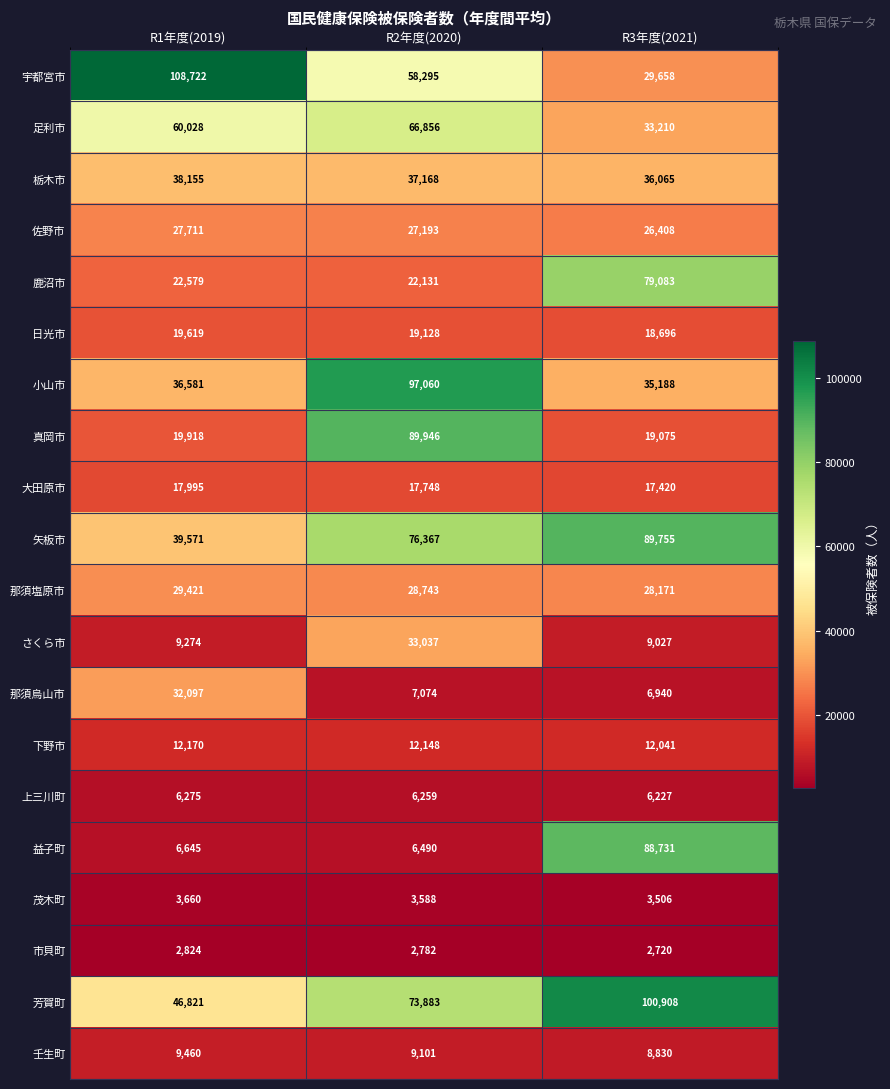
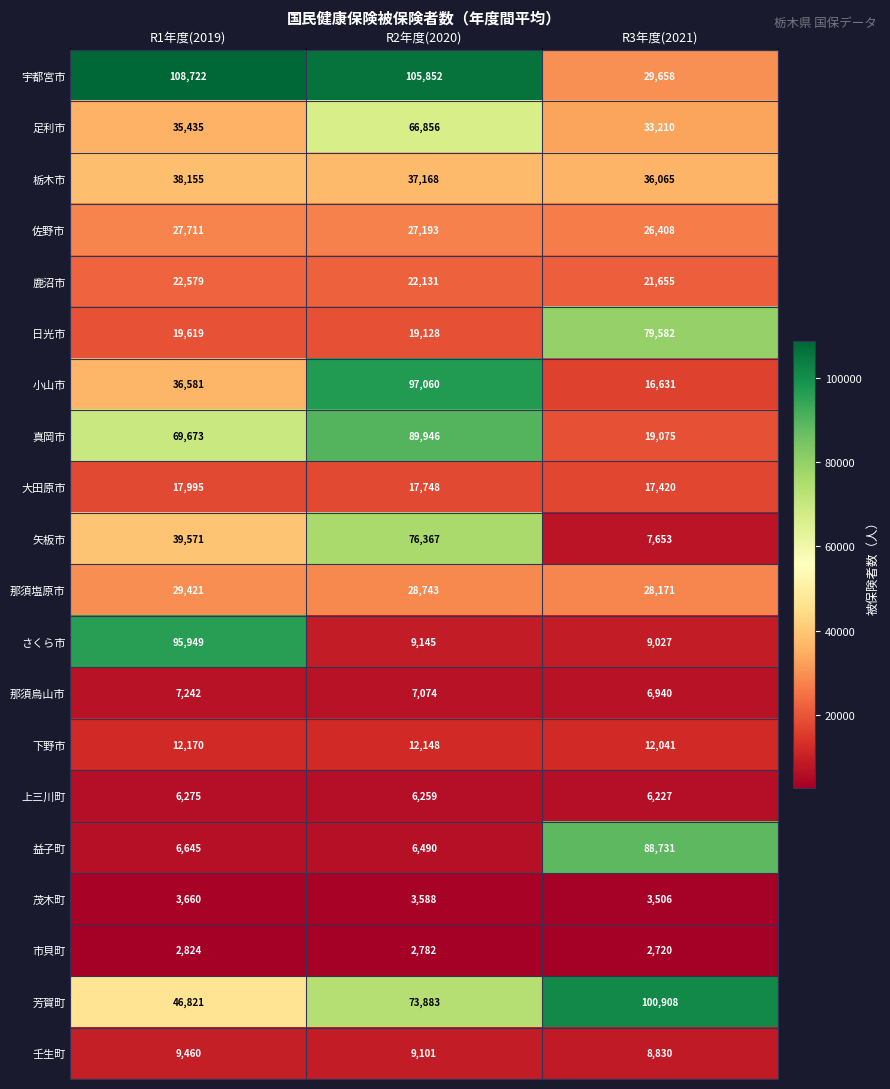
  {
    "宇都宮市": {
      "R1年度(2019)": "108,722",
-     "R2年度(2020)": "58,295",
+     "R2年度(2020)": "105,852",
      "R3年度(2021)": "29,658"
    },
    "足利市": {
-     "R1年度(2019)": "60,028",
+     "R1年度(2019)": "35,435",
      "R2年度(2020)": "66,856",
      "R3年度(2021)": "33,210"
    },
    "栃木市": {
      "R1年度(2019)": "38,155",
      "R2年度(2020)": "37,168",
      "R3年度(2021)": "36,065"
    },
    "佐野市": {
      "R1年度(2019)": "27,711",
      "R2年度(2020)": "27,193",
      "R3年度(2021)": "26,408"
    },
    "鹿沼市": {
      "R1年度(2019)": "22,579",
      "R2年度(2020)": "22,131",
-     "R3年度(2021)": "79,083"
+     "R3年度(2021)": "21,655"
    },
    "日光市": {
      "R1年度(2019)": "19,619",
      "R2年度(2020)": "19,128",
-     "R3年度(2021)": "18,696"
+     "R3年度(2021)": "79,582"
    },
    "小山市": {
      "R1年度(2019)": "36,581",
      "R2年度(2020)": "97,060",
-     "R3年度(2021)": "35,188"
+     "R3年度(2021)": "16,631"
    },
    "真岡市": {
-     "R1年度(2019)": "19,918",
+     "R1年度(2019)": "69,673",
      "R2年度(2020)": "89,946",
      "R3年度(2021)": "19,075"
    },
    "大田原市": {
      "R1年度(2019)": "17,995",
      "R2年度(2020)": "17,748",
      "R3年度(2021)": "17,420"
    },
    "矢板市": {
      "R1年度(2019)": "39,571",
      "R2年度(2020)": "76,367",
-     "R3年度(2021)": "89,755"
+     "R3年度(2021)": "7,653"
    },
    "那須塩原市": {
      "R1年度(2019)": "29,421",
      "R2年度(2020)": "28,743",
      "R3年度(2021)": "28,171"
    },
    "さくら市": {
-     "R1年度(2019)": "9,274",
-     "R2年度(2020)": "33,037",
+     "R1年度(2019)": "95,949",
+     "R2年度(2020)": "9,145",
      "R3年度(2021)": "9,027"
    },
    "那須烏山市": {
-     "R1年度(2019)": "32,097",
+     "R1年度(2019)": "7,242",
      "R2年度(2020)": "7,074",
      "R3年度(2021)": "6,940"
    },
    "下野市": {
      "R1年度(2019)": "12,170",
      "R2年度(2020)": "12,148",
      "R3年度(2021)": "12,041"
    },
    "上三川町": {
      "R1年度(2019)": "6,275",
      "R2年度(2020)": "6,259",
      "R3年度(2021)": "6,227"
    },
    "益子町": {
      "R1年度(2019)": "6,645",
      "R2年度(2020)": "6,490",
      "R3年度(2021)": "88,731"
    },
    "茂木町": {
      "R1年度(2019)": "3,660",
      "R2年度(2020)": "3,588",
      "R3年度(2021)": "3,506"
    },
    "市貝町": {
      "R1年度(2019)": "2,824",
      "R2年度(2020)": "2,782",
      "R3年度(2021)": "2,720"
    },
    "芳賀町": {
      "R1年度(2019)": "46,821",
      "R2年度(2020)": "73,883",
      "R3年度(2021)": "100,908"
    },
    "壬生町": {
      "R1年度(2019)": "9,460",
      "R2年度(2020)": "9,101",
      "R3年度(2021)": "8,830"
    }
  }
